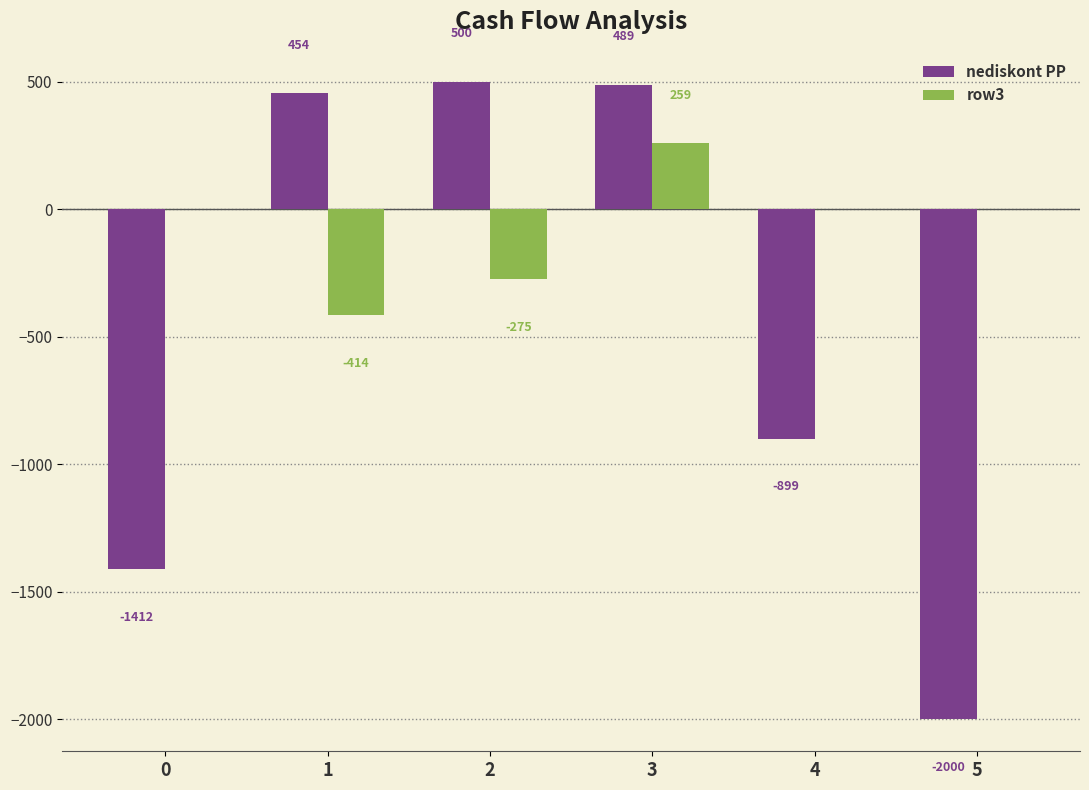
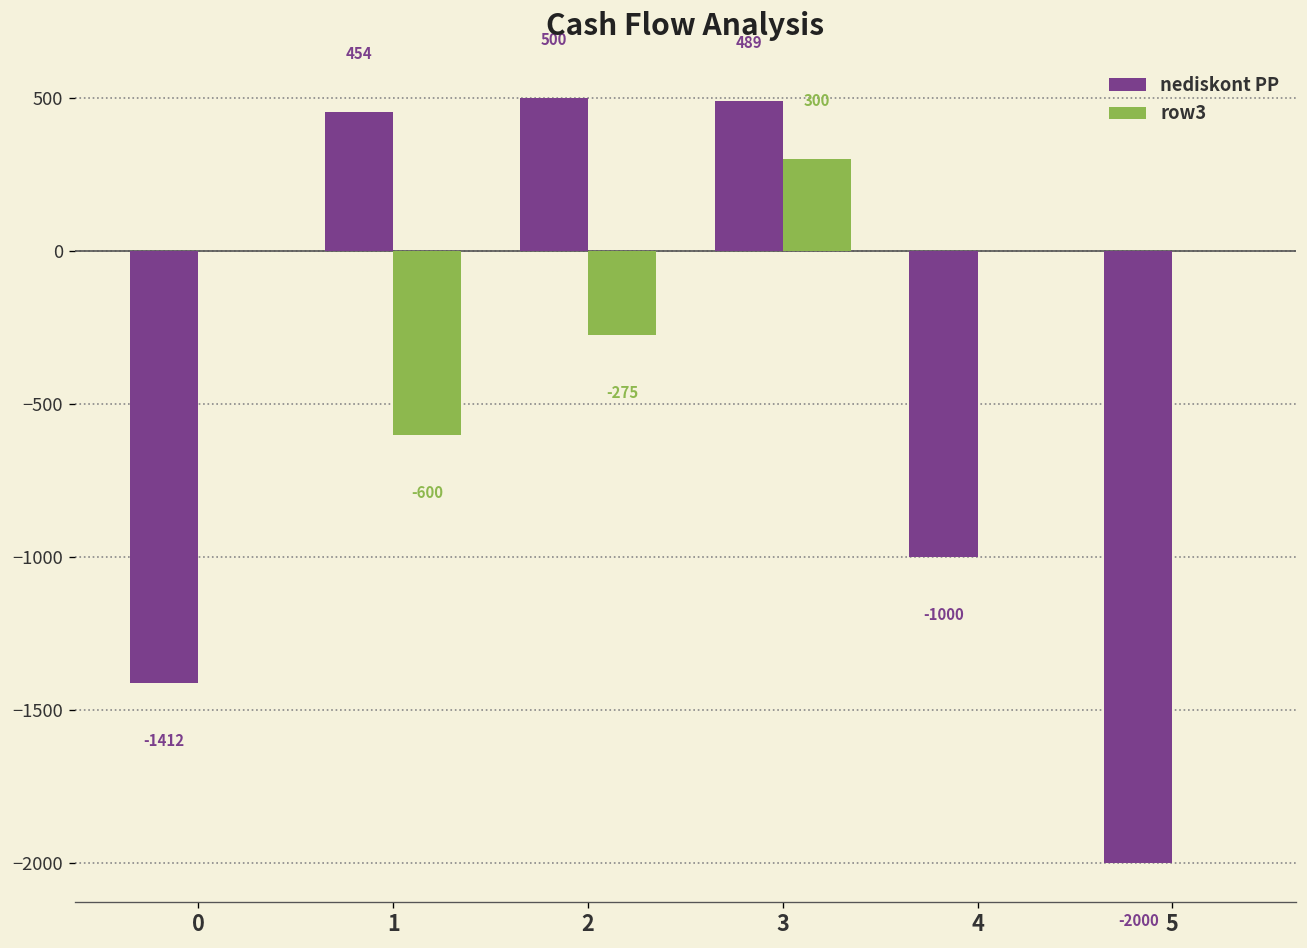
  {
    "nediskont PP": {
-     "4": -899
+     "4": -1000
    },
    "row3": {
-     "1": -414,
-     "3": 259
+     "1": -600,
+     "3": 300
    }
  }
